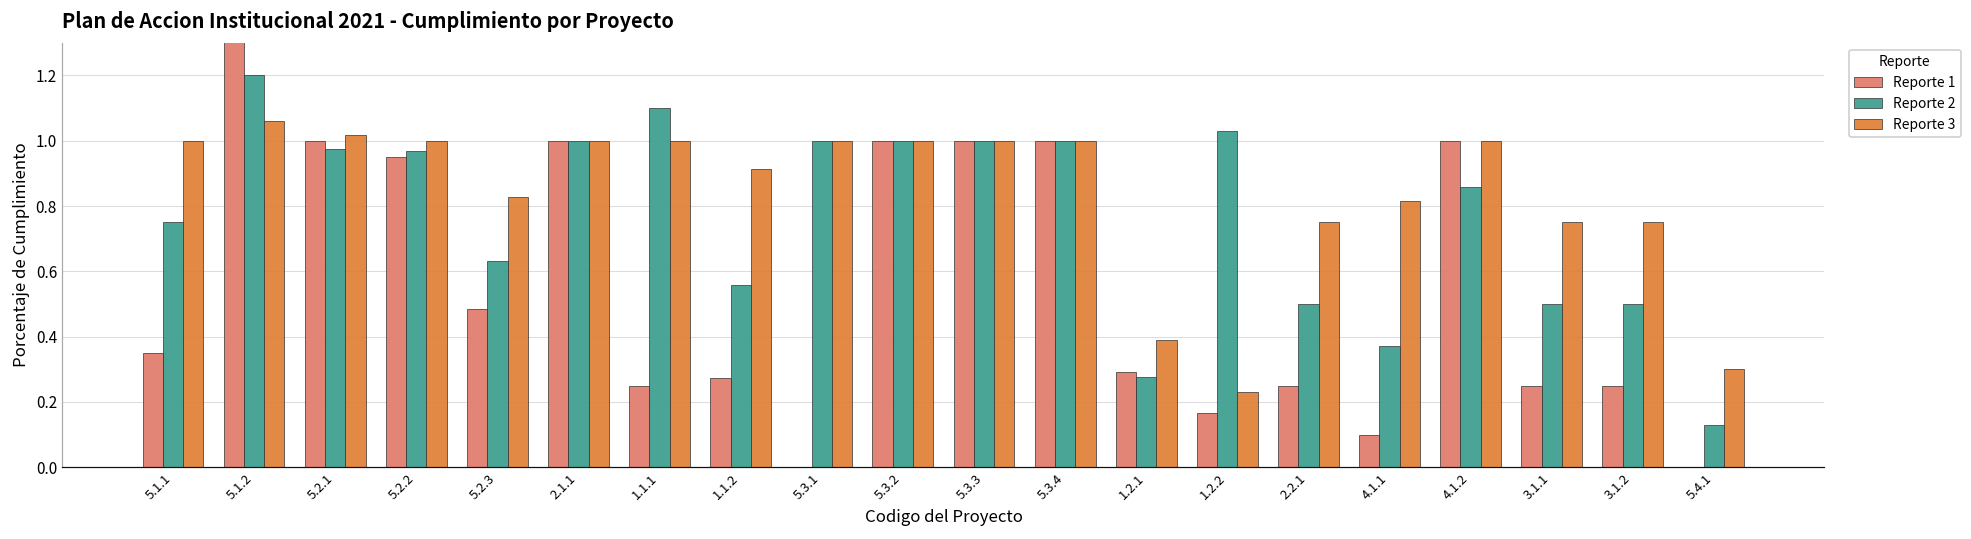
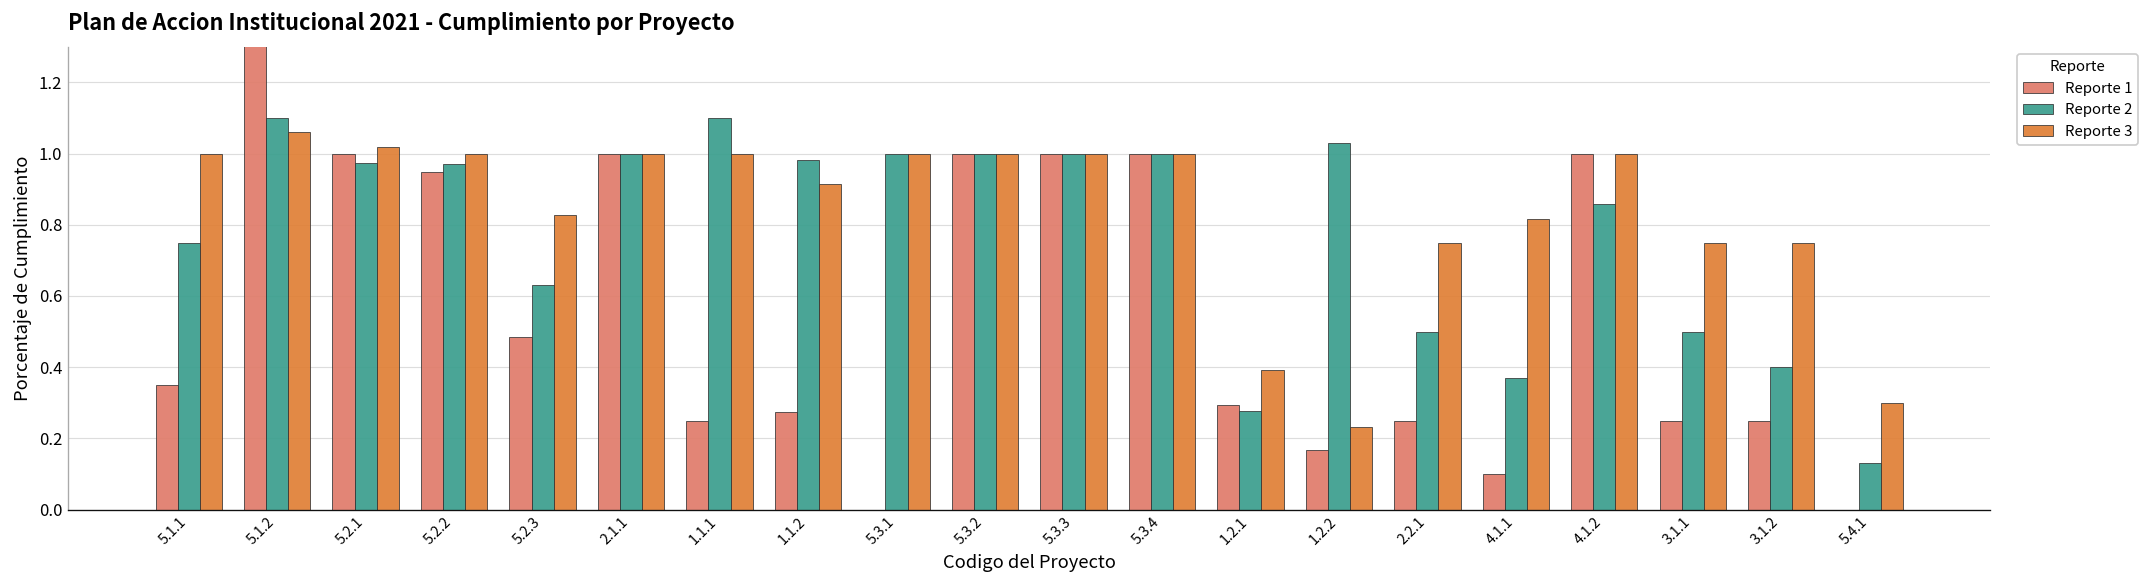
  {
    "Reporte 2": {
      "5.1.1": 0.75,
-     "5.1.2": 1.2,
+     "5.1.2": 1.1,
      "5.2.1": 0.97,
      "5.2.2": 0.97,
      "5.2.3": 0.63,
      "2.1.1": 1.00,
      "1.1.1": 1.10,
-     "1.1.2": 0.56,
+     "1.1.2": 0.98,
      "5.3.1": 1.00,
      "5.3.2": 1.00,
      "5.3.3": 1.00,
      "5.3.4": 1.00,
      "1.2.1": 0.28,
      "1.2.2": 1.03,
      "2.2.1": 0.50,
      "4.1.1": 0.37,
      "4.1.2": 0.86,
      "3.1.1": 0.50,
-     "3.1.2": 0.5,
+     "3.1.2": 0.4,
      "5.4.1": 0.13
    }
  }
